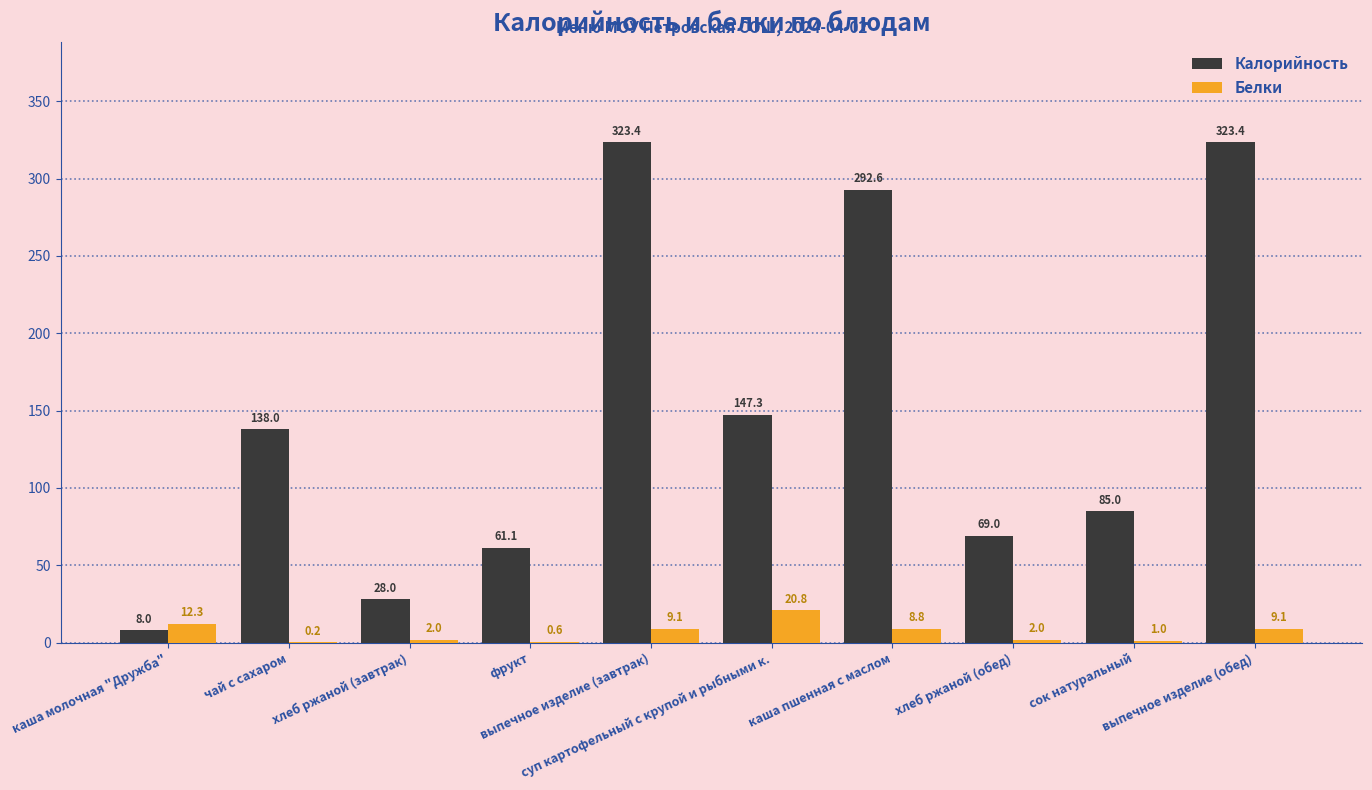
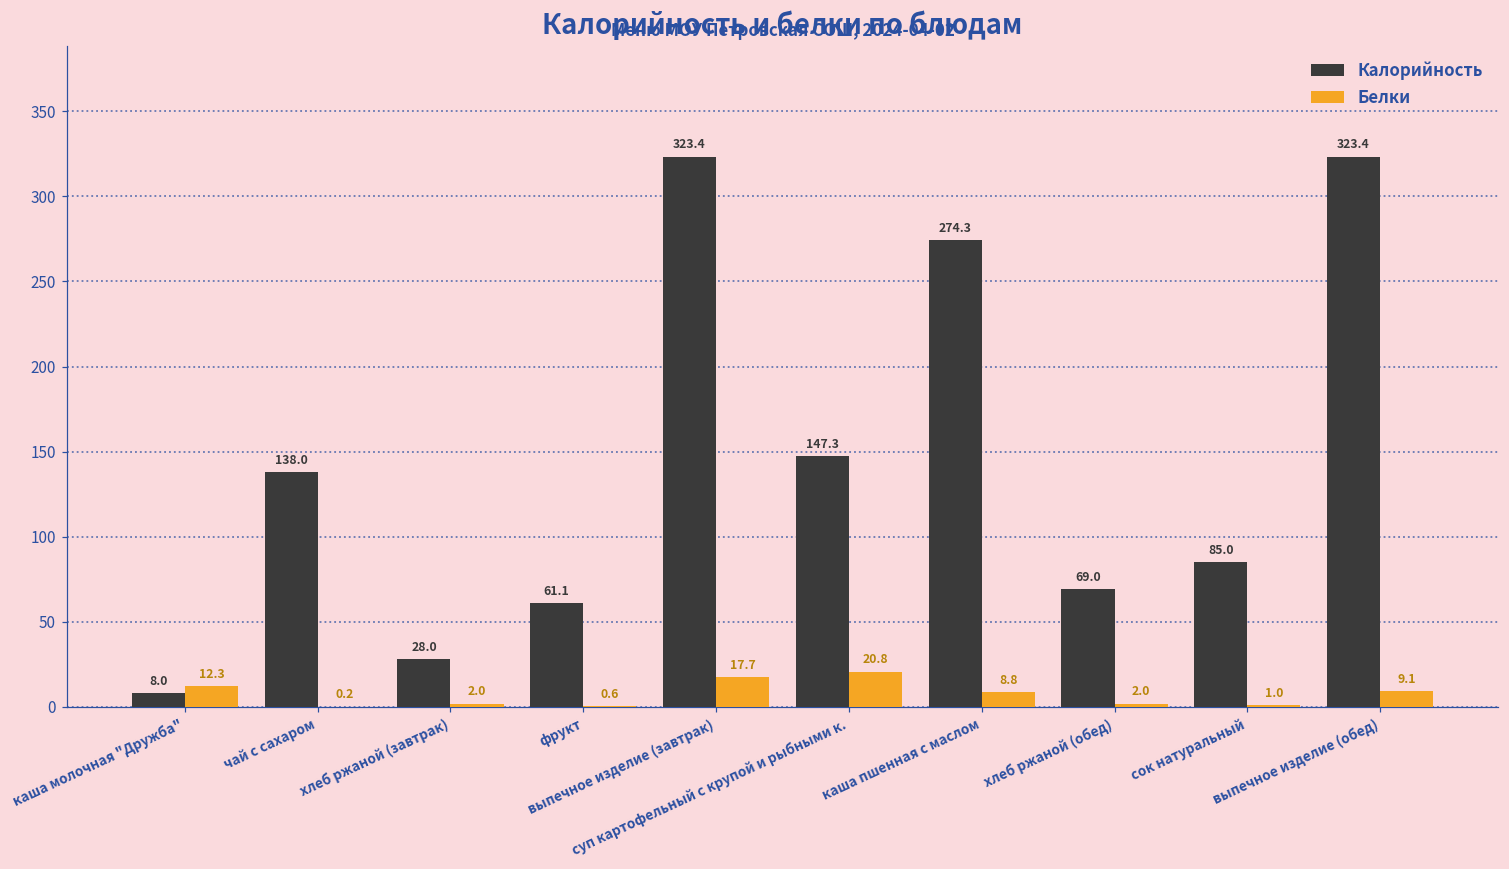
  {
    "Калорийность": {
      "каша молочная \"Дружба\"": 8.0,
      "чай с сахаром": 138.0,
      "хлеб ржаной (завтрак)": 28.0,
      "фрукт": 61.1,
      "выпечное изделие (завтрак)": 323.4,
      "суп картофельный с крупой и рыбными к.": 147.3,
-     "каша пшенная с маслом": 292.6,
+     "каша пшенная с маслом": 274.3,
      "хлеб ржаной (обед)": 69.0,
      "сок натуральный": 85.0,
      "выпечное изделие (обед)": 323.4
    },
    "Белки": {
      "каша молочная \"Дружба\"": 12.3,
      "чай с сахаром": 0.2,
      "хлеб ржаной (завтрак)": 2.0,
      "фрукт": 0.6,
-     "выпечное изделие (завтрак)": 9.1,
+     "выпечное изделие (завтрак)": 17.7,
      "суп картофельный с крупой и рыбными к.": 20.8,
      "каша пшенная с маслом": 8.8,
      "хлеб ржаной (обед)": 2.0,
      "сок натуральный": 1.0,
      "выпечное изделие (обед)": 9.1
    }
  }
